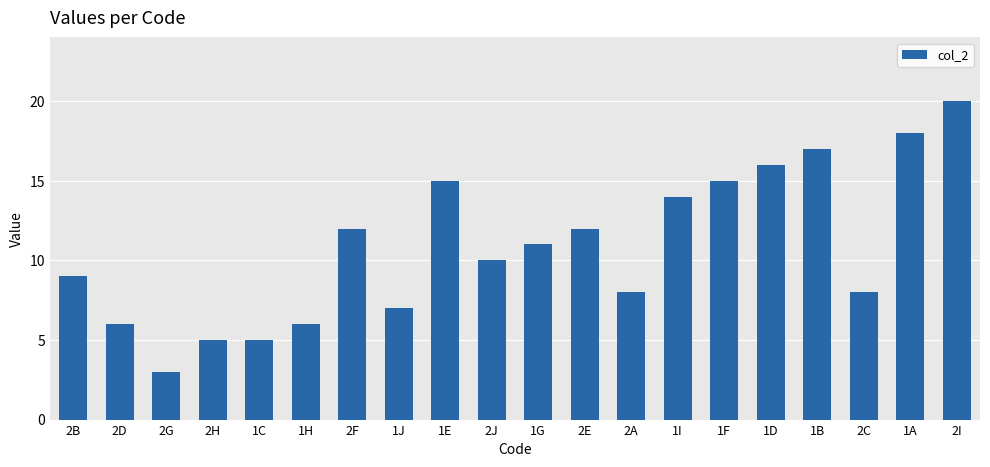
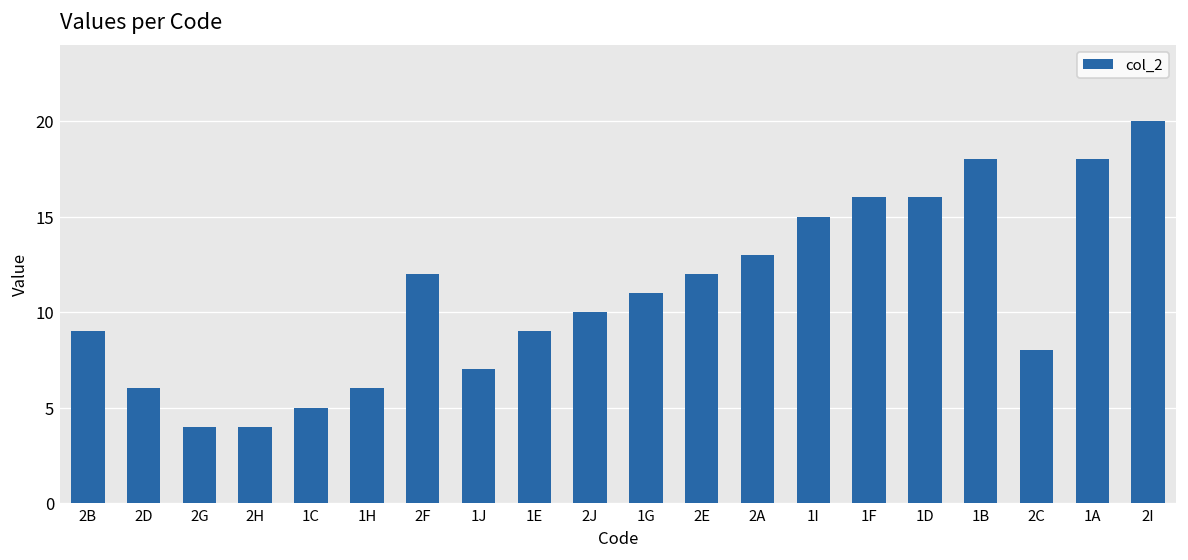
  {
    "2B": 9,
    "2D": 6,
-   "2G": 3,
-   "2H": 5,
+   "2G": 4,
+   "2H": 4,
    "1C": 5,
    "1H": 6,
    "2F": 12,
    "1J": 7,
-   "1E": 15,
+   "1E": 9,
    "2J": 10,
    "1G": 11,
    "2E": 12,
-   "2A": 8,
-   "1I": 14,
-   "1F": 15,
+   "2A": 13,
+   "1I": 15,
+   "1F": 16,
    "1D": 16,
-   "1B": 17,
+   "1B": 18,
    "2C": 8,
    "1A": 18,
    "2I": 20
  }
